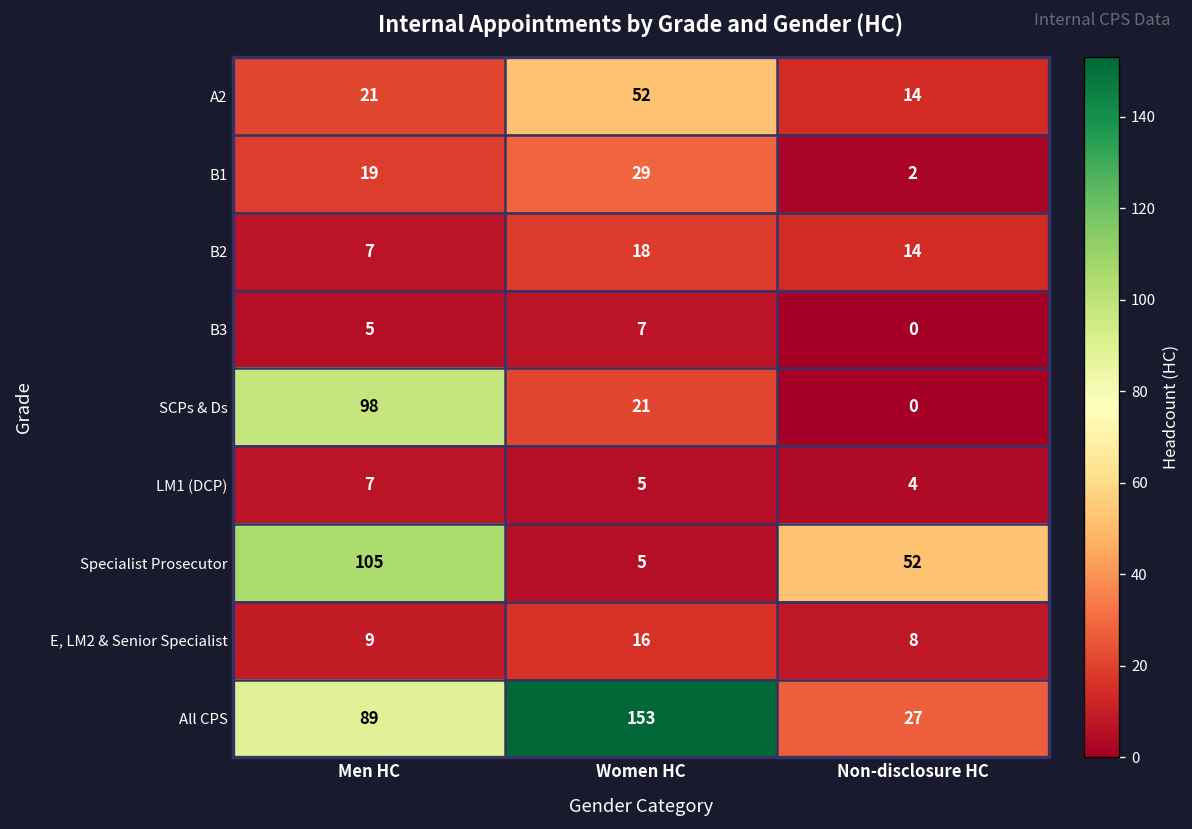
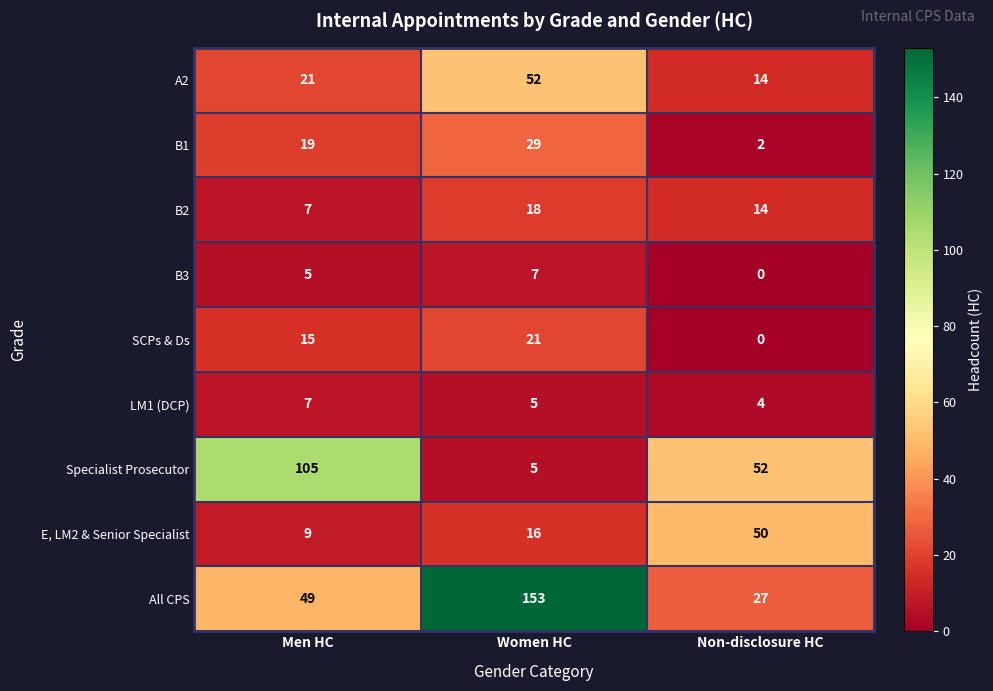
  {
    "A2": {
      "Men HC": 21,
      "Women HC": 52,
      "Non-disclosure HC": 14
    },
    "B1": {
      "Men HC": 19,
      "Women HC": 29,
      "Non-disclosure HC": 2
    },
    "B2": {
      "Men HC": 7,
      "Women HC": 18,
      "Non-disclosure HC": 14
    },
    "B3": {
      "Men HC": 5,
      "Women HC": 7,
      "Non-disclosure HC": 0
    },
    "SCPs & Ds": {
-     "Men HC": 98,
+     "Men HC": 15,
      "Women HC": 21,
      "Non-disclosure HC": 0
    },
    "LM1 (DCP)": {
      "Men HC": 7,
      "Women HC": 5,
      "Non-disclosure HC": 4
    },
    "Specialist Prosecutor": {
      "Men HC": 105,
      "Women HC": 5,
      "Non-disclosure HC": 52
    },
    "E, LM2 & Senior Specialist": {
      "Men HC": 9,
      "Women HC": 16,
-     "Non-disclosure HC": 8
+     "Non-disclosure HC": 50
    },
    "All CPS": {
-     "Men HC": 89,
+     "Men HC": 49,
      "Women HC": 153,
      "Non-disclosure HC": 27
    }
  }
